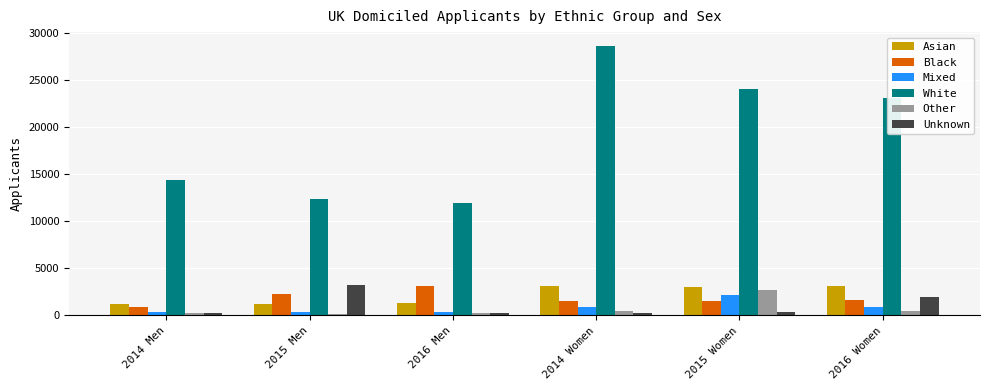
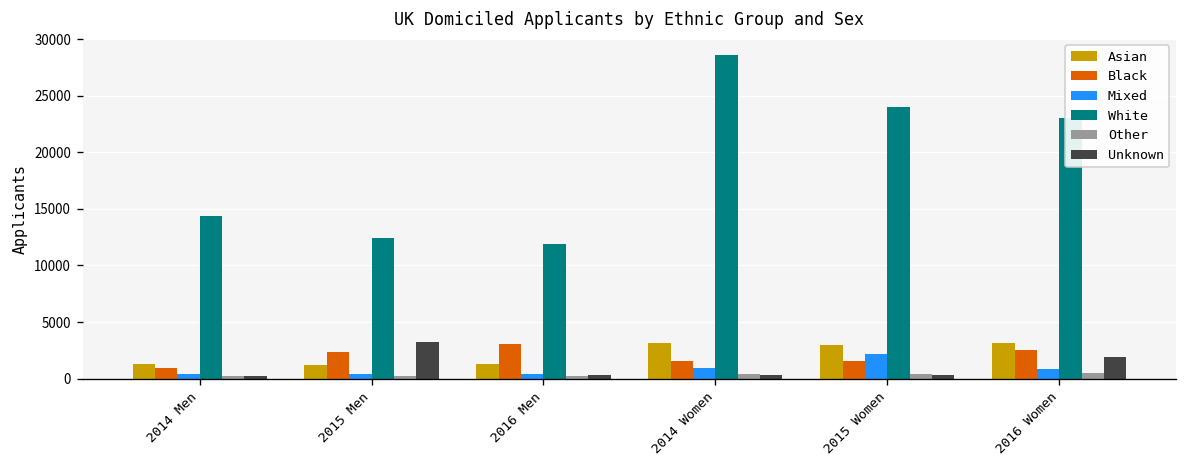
  {
    "Asian": {
      "2014 Men": 1000,
      "2015 Men": 1000,
      "2016 Men": 1000,
      "2014 Women": 3000,
      "2015 Women": 3000,
      "2016 Women": 3000
    },
    "Black": {
      "2014 Men": 1000,
      "2015 Men": 2000,
      "2016 Men": 3000,
      "2014 Women": 2000,
      "2015 Women": 2000,
-     "2016 Women": 1600
+     "2016 Women": 2500
    },
    "Mixed": {
      "2014 Men": 0,
      "2015 Men": 0,
      "2016 Men": 0,
      "2014 Women": 1000,
      "2015 Women": 2000,
      "2016 Women": 1000
    },
    "White": {
      "2014 Men": 14000,
      "2015 Men": 12000,
      "2016 Men": 12000,
      "2014 Women": 29000,
      "2015 Women": 24000
    },
    "Other": {
      "2014 Women": 0,
-     "2015 Women": 3000,
+     "2015 Women": 0,
      "2016 Women": 0
    },
    "Unknown": {
      "2015 Men": 3000,
      "2016 Men": 0,
      "2014 Women": 0,
      "2015 Women": 0,
      "2016 Women": 2000
    }
  }
